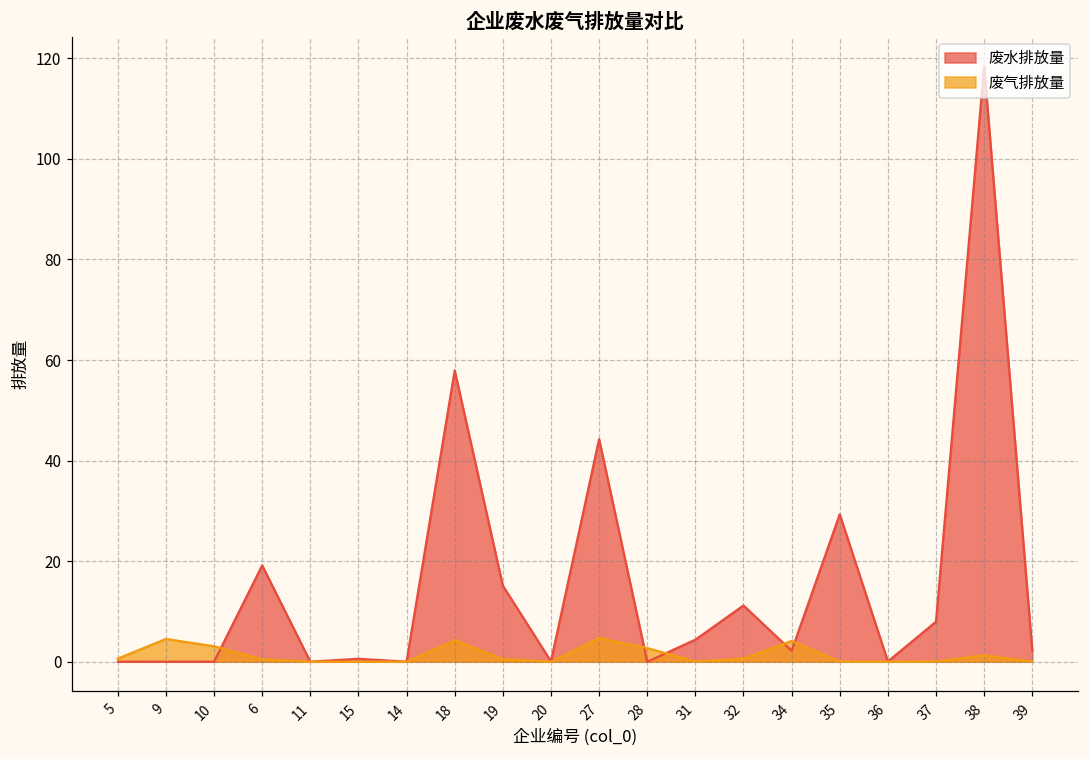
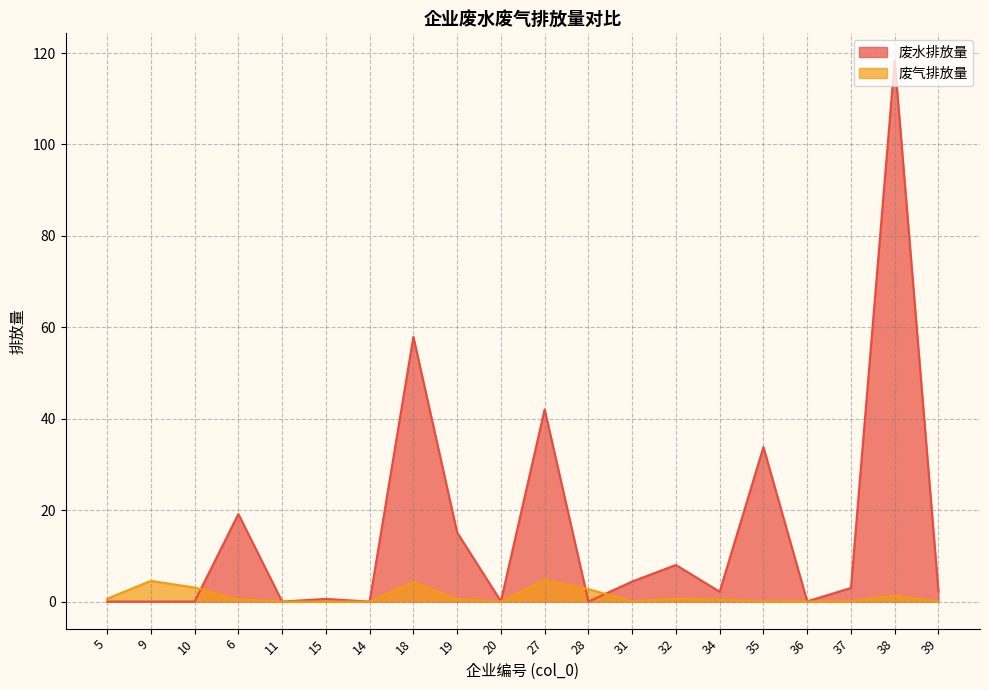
  {
    "废水排放量": {
      "5": 0,
      "9": 0,
      "10": 0,
      "6": 19,
      "15": 1,
      "18": 58,
      "19": 15,
-     "27": 44,
+     "27": 42,
      "28": 0,
      "31": 4,
-     "32": 11,
+     "32": 8,
      "34": 2,
-     "35": 29,
-     "37": 8,
+     "35": 34,
+     "37": 3,
      "39": 2
    },
    "废气排放量": {
      "5": 1,
      "9": 5,
      "10": 3,
      "6": 0,
      "15": 0,
      "18": 4,
      "19": 1,
      "27": 5,
      "28": 3,
      "31": 0,
      "32": 1,
-     "34": 4,
+     "34": 0,
      "35": 0,
      "37": 0,
      "38": 1,
      "39": 0
    }
  }
